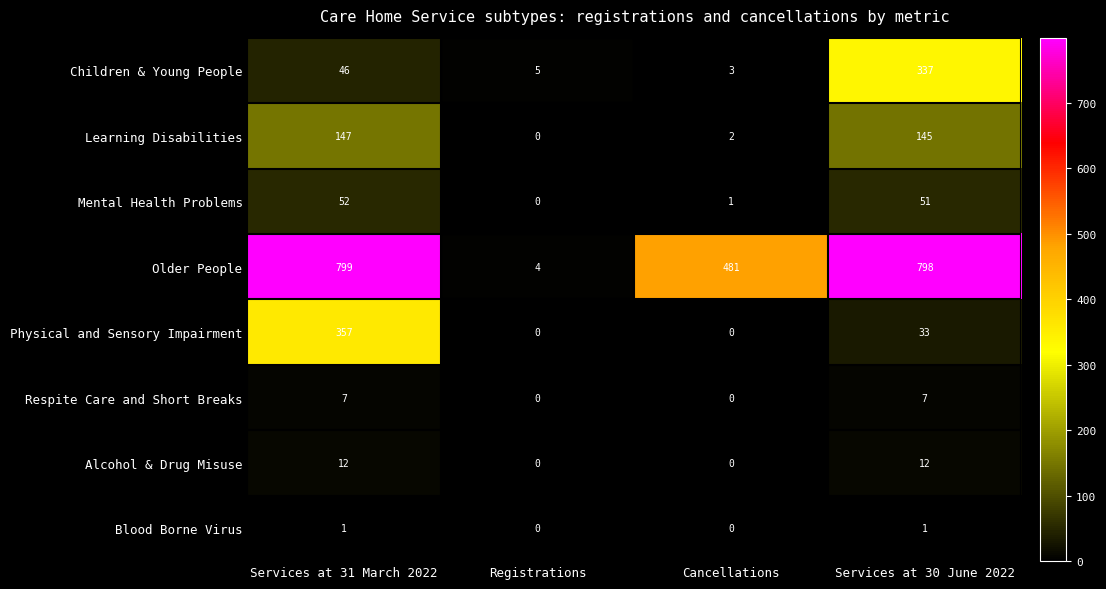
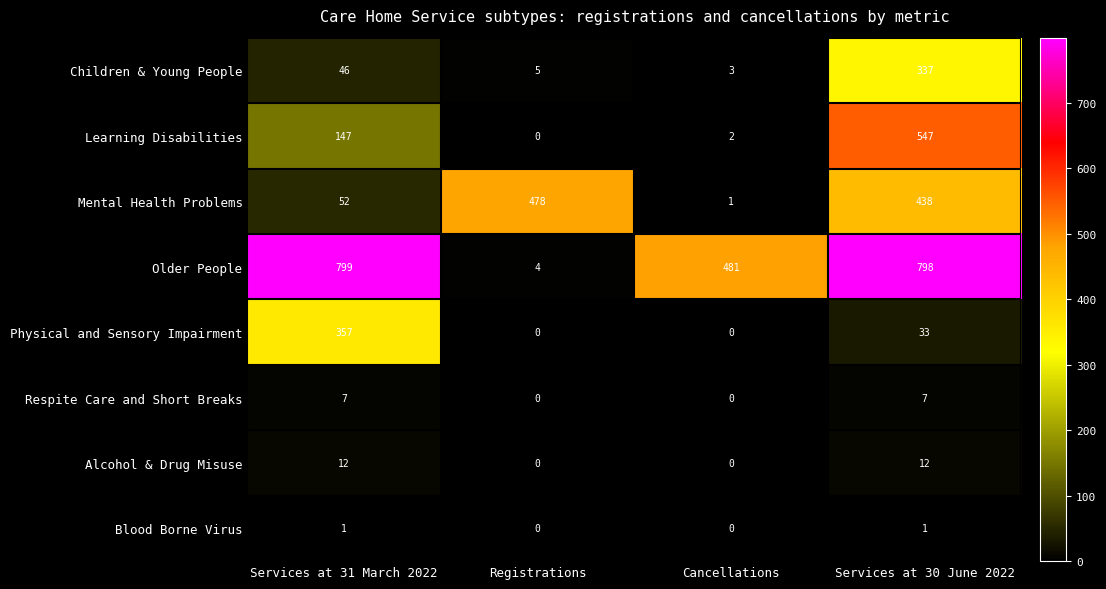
  {
    "Children & Young People": {
      "Services at 31 March 2022": 46,
      "Registrations": 5,
      "Cancellations": 3,
      "Services at 30 June 2022": 337
    },
    "Learning Disabilities": {
      "Services at 31 March 2022": 147,
      "Registrations": 0,
      "Cancellations": 2,
-     "Services at 30 June 2022": 145
+     "Services at 30 June 2022": 547
    },
    "Mental Health Problems": {
      "Services at 31 March 2022": 52,
-     "Registrations": 0,
+     "Registrations": 478,
      "Cancellations": 1,
-     "Services at 30 June 2022": 51
+     "Services at 30 June 2022": 438
    },
    "Older People": {
      "Services at 31 March 2022": 799,
      "Registrations": 4,
      "Cancellations": 481,
      "Services at 30 June 2022": 798
    },
    "Physical and Sensory Impairment": {
      "Services at 31 March 2022": 357,
      "Registrations": 0,
      "Cancellations": 0,
      "Services at 30 June 2022": 33
    },
    "Respite Care and Short Breaks": {
      "Services at 31 March 2022": 7,
      "Registrations": 0,
      "Cancellations": 0,
      "Services at 30 June 2022": 7
    },
    "Alcohol & Drug Misuse": {
      "Services at 31 March 2022": 12,
      "Registrations": 0,
      "Cancellations": 0,
      "Services at 30 June 2022": 12
    },
    "Blood Borne Virus": {
      "Services at 31 March 2022": 1,
      "Registrations": 0,
      "Cancellations": 0,
      "Services at 30 June 2022": 1
    }
  }
